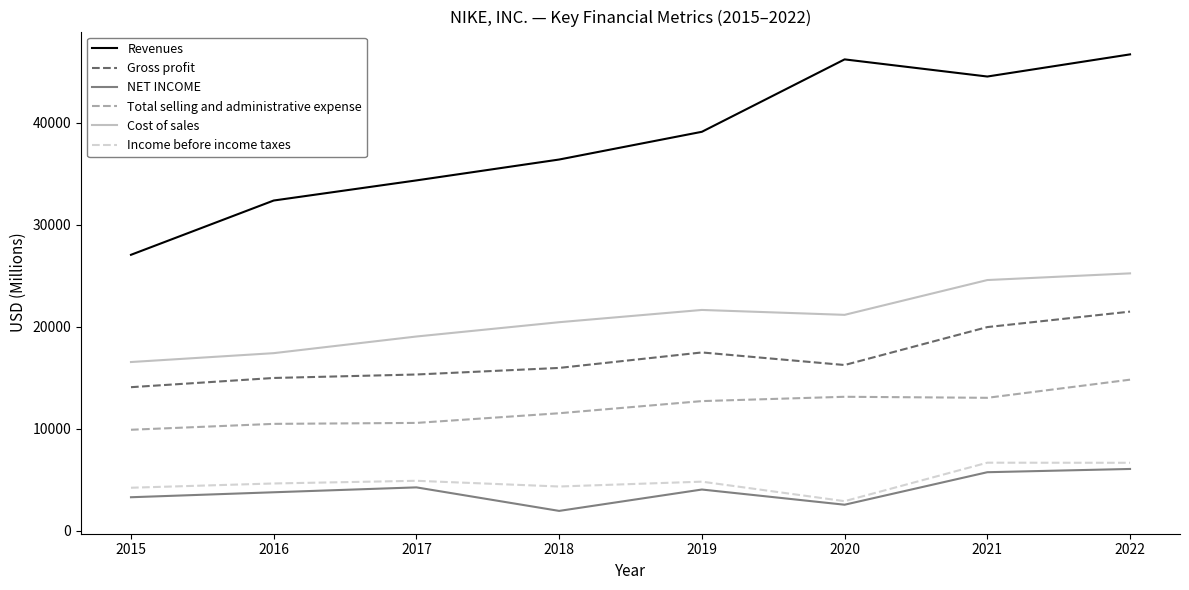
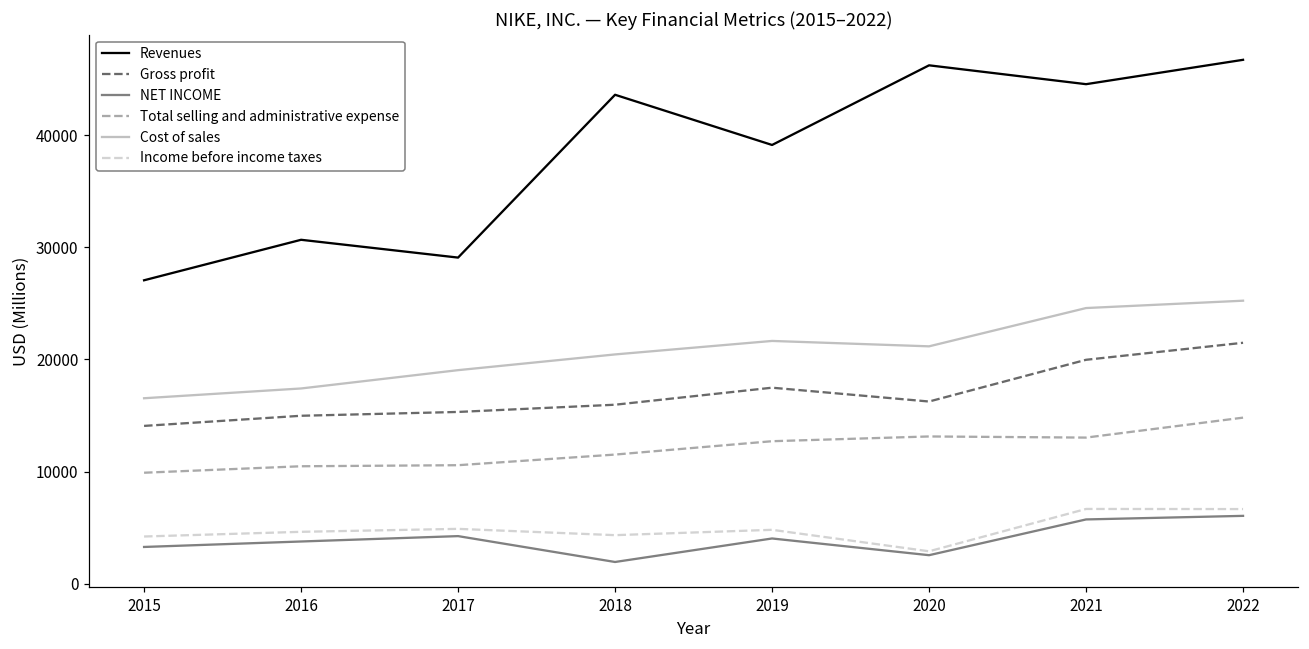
  {
    "Revenues": {
      "2015": 27100,
-     "2016": 32400,
-     "2017": 34400,
-     "2018": 36400,
+     "2016": 30700,
+     "2017": 29100,
+     "2018": 43600,
      "2019": 39100,
      "2020": 46200,
      "2021": 44500,
      "2022": 46700
    }
  }
